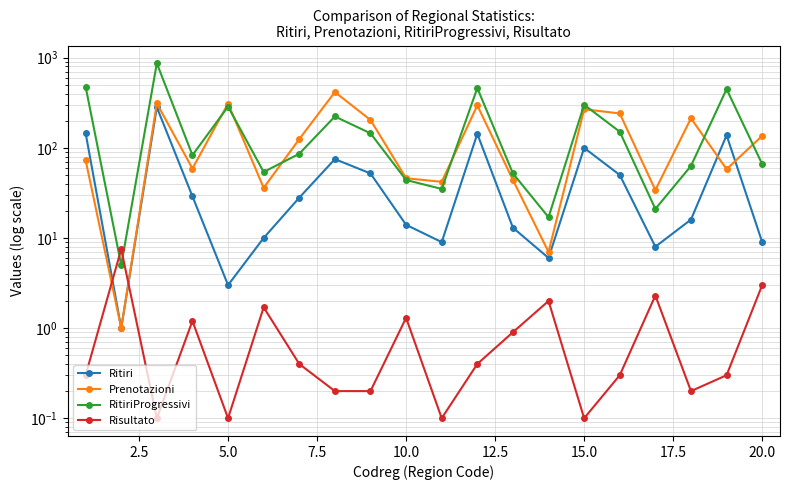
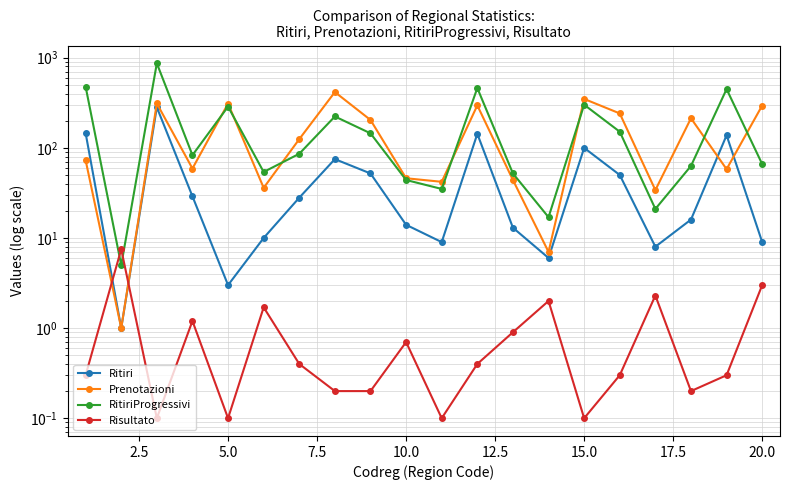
  {
    "Ritiri": {
      "5.0": 3.0,
      "10.0": 14,
      "15.0": 100,
      "20.0": 9
    },
    "Prenotazioni": {
      "5.0": 310,
-     "15.0": 270,
-     "20.0": 140
+     "15.0": 350,
+     "20.0": 300
    },
    "RitiriProgressivi": {
      "5.0": 290,
      "15.0": 300,
      "20.0": 70
    },
    "Risultato": {
      "5.0": 0.1,
-     "10.0": 1.3,
+     "10.0": 0.7,
      "15.0": 0.1,
      "20.0": 3.0
    }
  }
